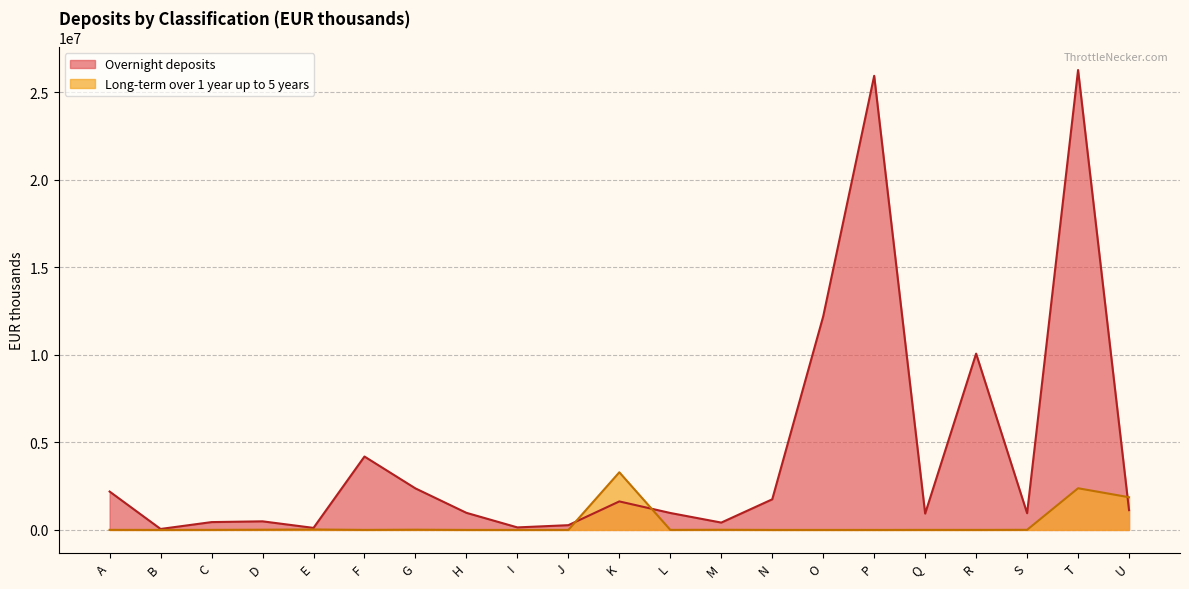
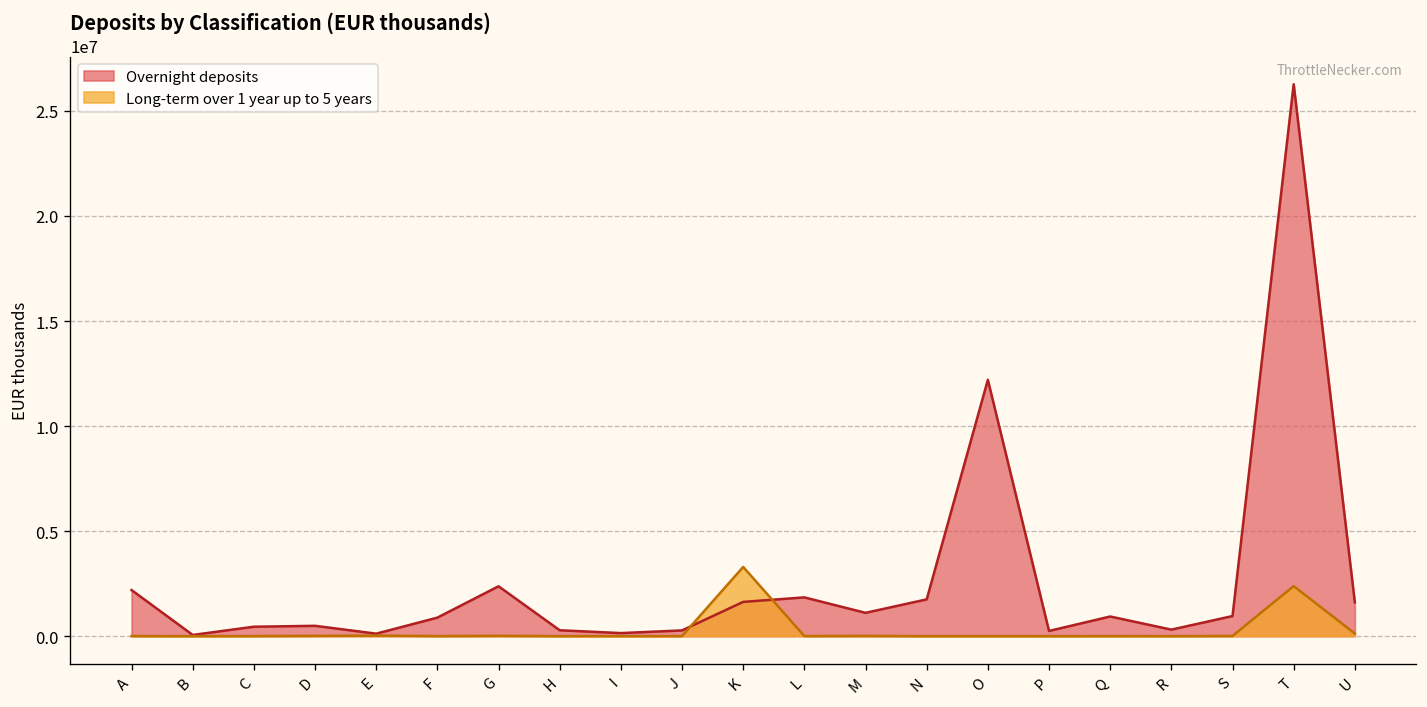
  {
    "Overnight deposits": {
      "A": 2200000,
      "C": 400000,
      "D": 500000,
-     "F": 4200000,
+     "F": 900000,
      "G": 2400000,
-     "H": 1000000,
+     "H": 300000,
      "J": 300000,
      "K": 1600000,
-     "L": 1000000,
-     "M": 400000,
+     "L": 1800000,
+     "M": 1100000,
      "N": 1700000,
      "O": 12200000,
-     "P": 25900000,
+     "P": 200000,
      "Q": 900000,
-     "R": 10100000,
+     "R": 300000,
      "S": 1000000,
      "T": 26300000,
-     "U": 1100000
+     "U": 1600000
    },
    "Long-term over 1 year up to 5 years": {
      "A": 0,
      "C": 0,
      "D": 0,
      "F": 0,
      "G": 0,
      "H": 0,
      "J": 0,
      "K": 3300000,
      "L": 0,
      "M": 0,
      "N": 0,
      "O": 0,
      "P": 0,
      "Q": 0,
      "R": 0,
      "S": 0,
      "T": 2400000,
-     "U": 1900000
+     "U": 100000
    }
  }
